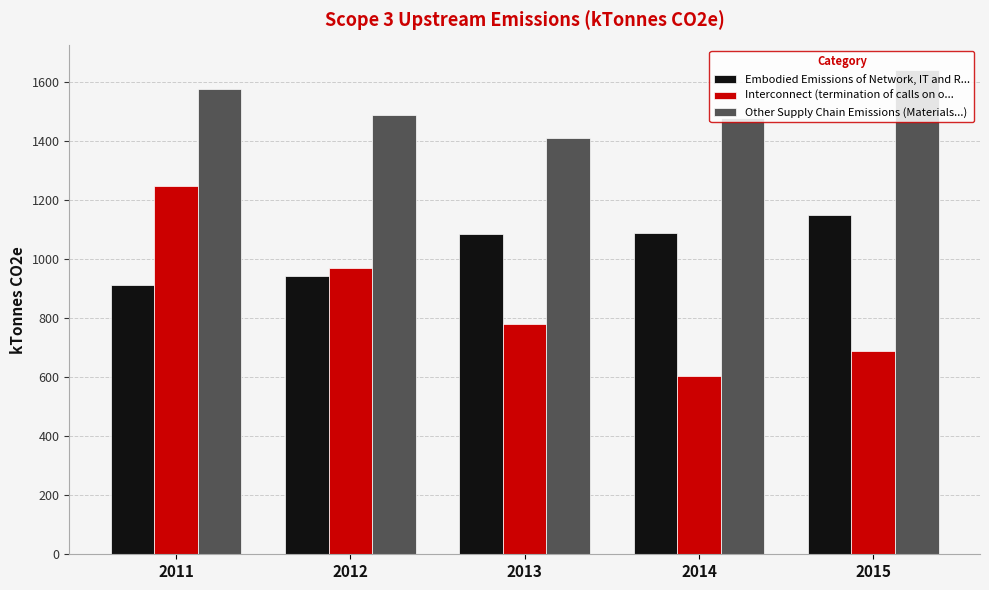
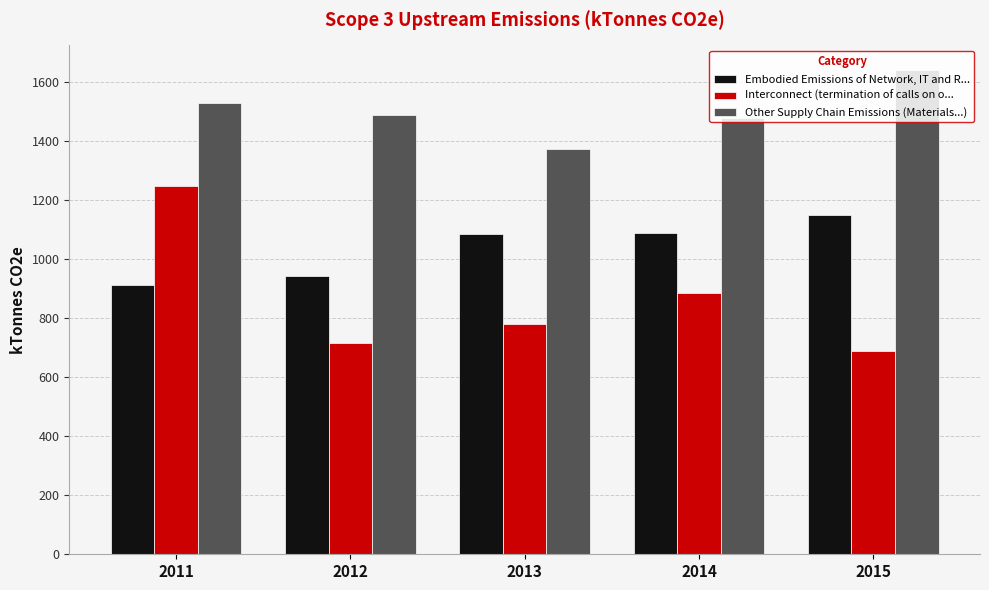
  {
    "Embodied Emissions of Network, IT and R...": {
      "2011": 910,
      "2012": 940,
      "2013": 1090,
      "2014": 1090,
      "2015": 1150
    },
    "Interconnect (termination of calls on o...": {
      "2011": 1250,
-     "2012": 970,
+     "2012": 720,
      "2013": 780,
-     "2014": 610,
+     "2014": 880,
      "2015": 690
    },
    "Other Supply Chain Emissions (Materials...)": {
-     "2011": 1570,
+     "2011": 1530,
      "2012": 1490,
-     "2013": 1410
+     "2013": 1370
    }
  }
